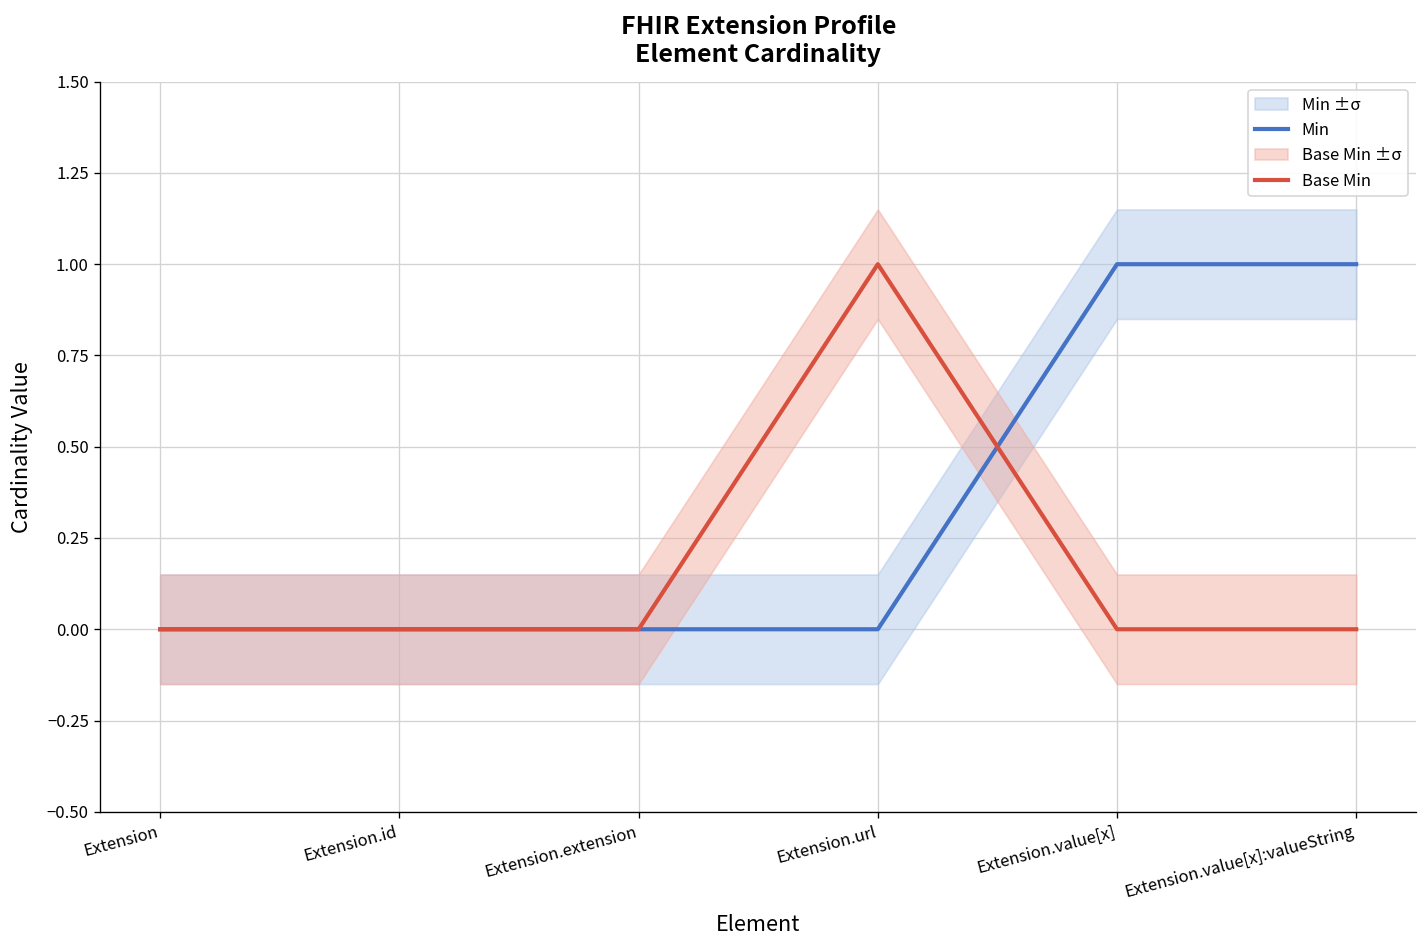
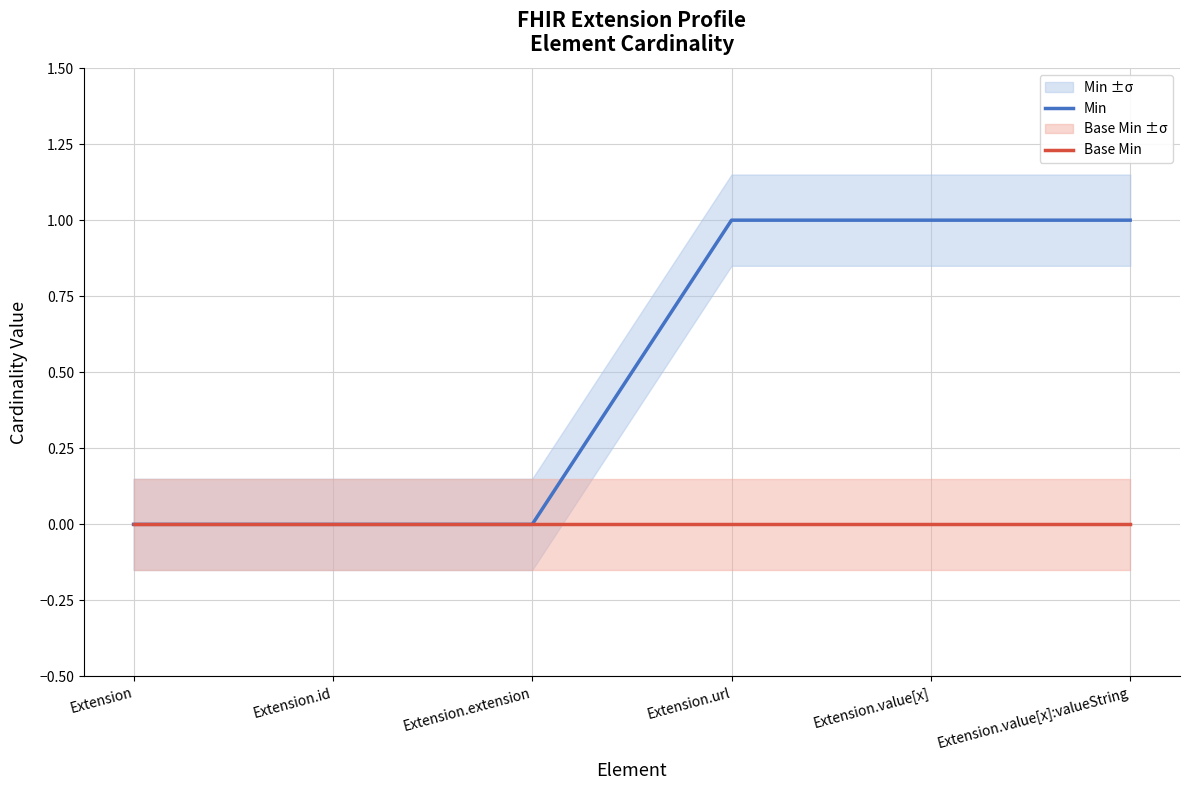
  {
    "Min": {
-     "Extension.url": 0,
+     "Extension.url": 1,
      "Extension.value[x]": 1,
      "Extension.value[x]:valueString": 1
    },
    "Base Min": {
-     "Extension.url": 1,
+     "Extension.url": 0,
      "Extension.value[x]": 0,
      "Extension.value[x]:valueString": 0
    },
    "Base Min ±σ": {
      "Extension.url": 0.15,
      "Extension.value[x]": 0.15,
      "Extension.value[x]:valueString": 0.15
    }
  }
